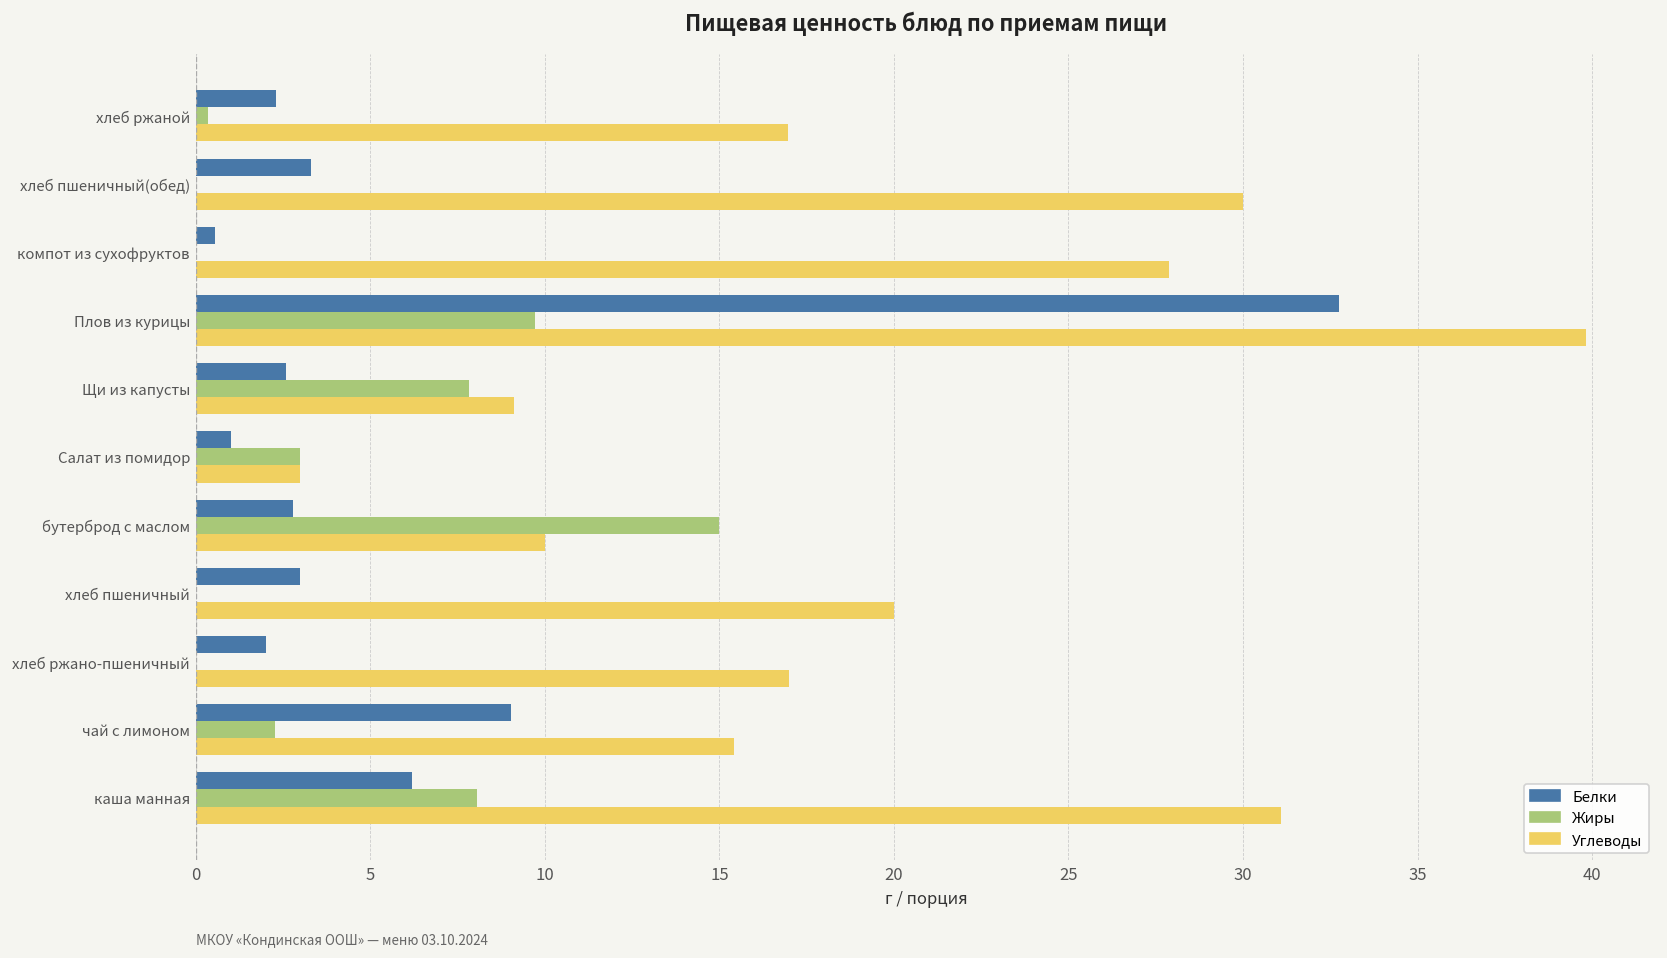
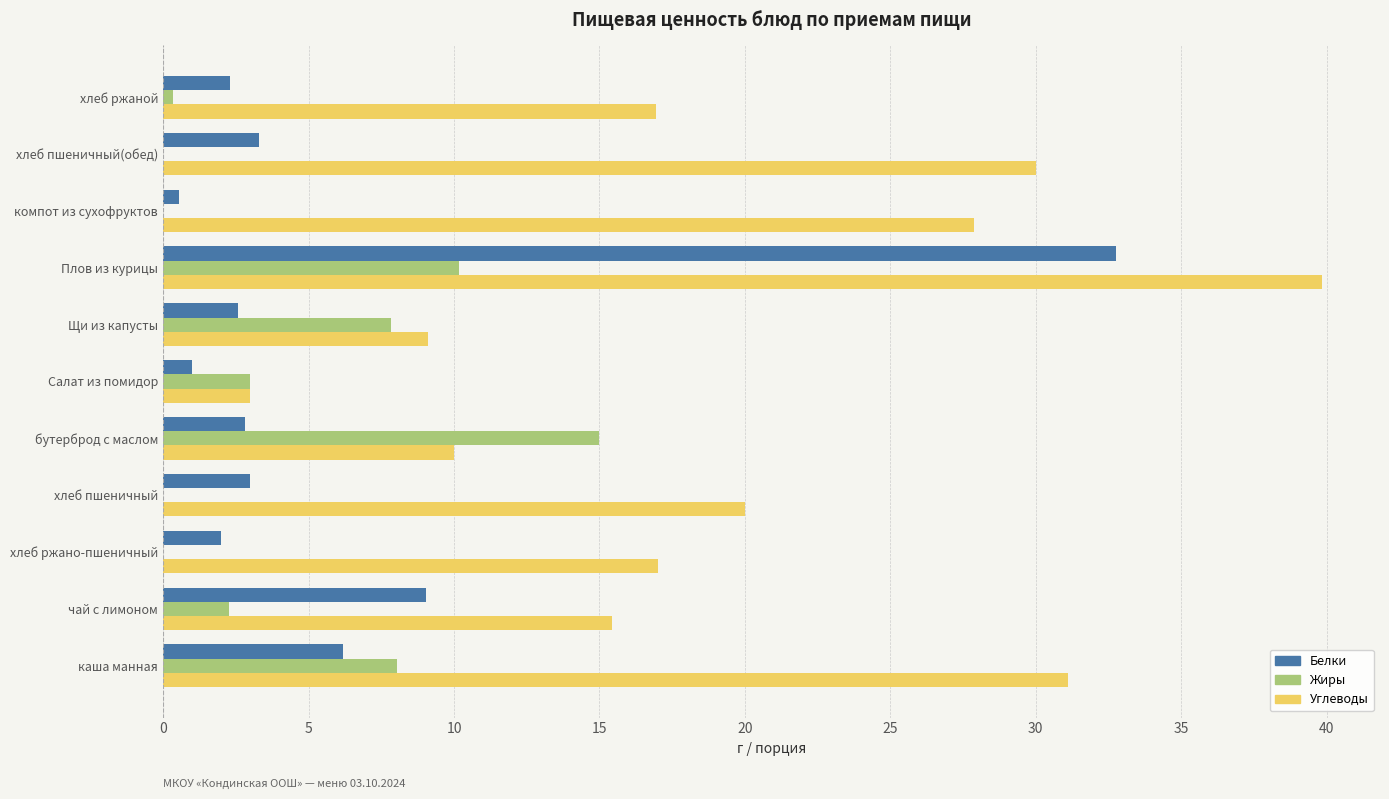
  {
    "Белки": {
      "хлеб ржаной": 2.3,
      "хлеб пшеничный(обед)": 3.3,
      "компот из сухофруктов": 0.6,
      "Плов из курицы": 32.8,
      "Щи из капусты": 2.6,
      "Салат из помидор": 1.0,
      "бутерброд с маслом": 2.8,
      "хлеб пшеничный": 3.0,
      "хлеб ржано-пшеничный": 2.0,
      "чай с лимоном": 9.0,
      "каша манная": 6.2
    },
    "Жиры": {
      "хлеб ржаной": 0.3,
      "хлеб пшеничный(обед)": 0.0,
      "компот из сухофруктов": 0.0,
-     "Плов из курицы": 9.7,
+     "Плов из курицы": 10.2,
      "Щи из капусты": 7.8,
      "Салат из помидор": 3.0,
      "бутерброд с маслом": 15.0,
      "хлеб пшеничный": 0.0,
      "хлеб ржано-пшеничный": 0.0,
      "чай с лимоном": 2.3,
      "каша манная": 8.1
    },
    "Углеводы": {
      "хлеб ржаной": 17.0,
      "хлеб пшеничный(обед)": 30.0,
      "компот из сухофруктов": 27.9,
      "Плов из курицы": 39.8,
      "Щи из капусты": 9.1,
      "Салат из помидор": 3.0,
      "бутерброд с маслом": 10.0,
      "хлеб пшеничный": 20.0,
      "хлеб ржано-пшеничный": 17.0,
      "чай с лимоном": 15.4,
      "каша манная": 31.1
    }
  }
